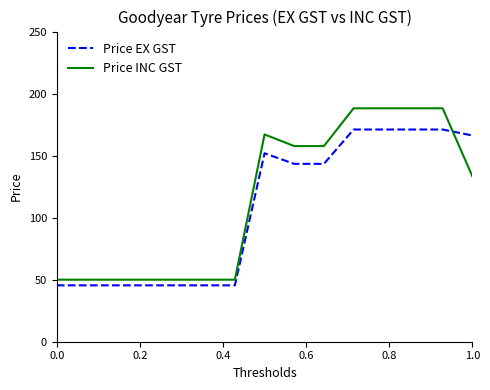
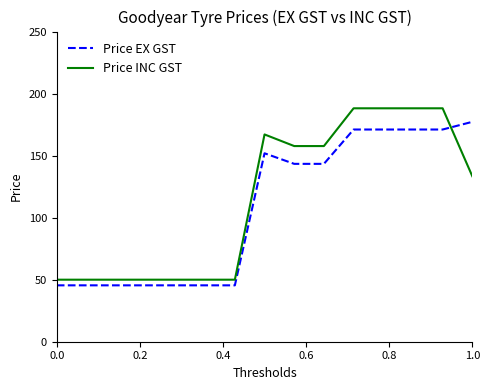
  {
    "Price EX GST": {
      "0.0": 45,
-     "1.0": 166
+     "1.0": 177
    },
    "Price INC GST": {
      "0.0": 50,
      "1.0": 133
    }
  }
